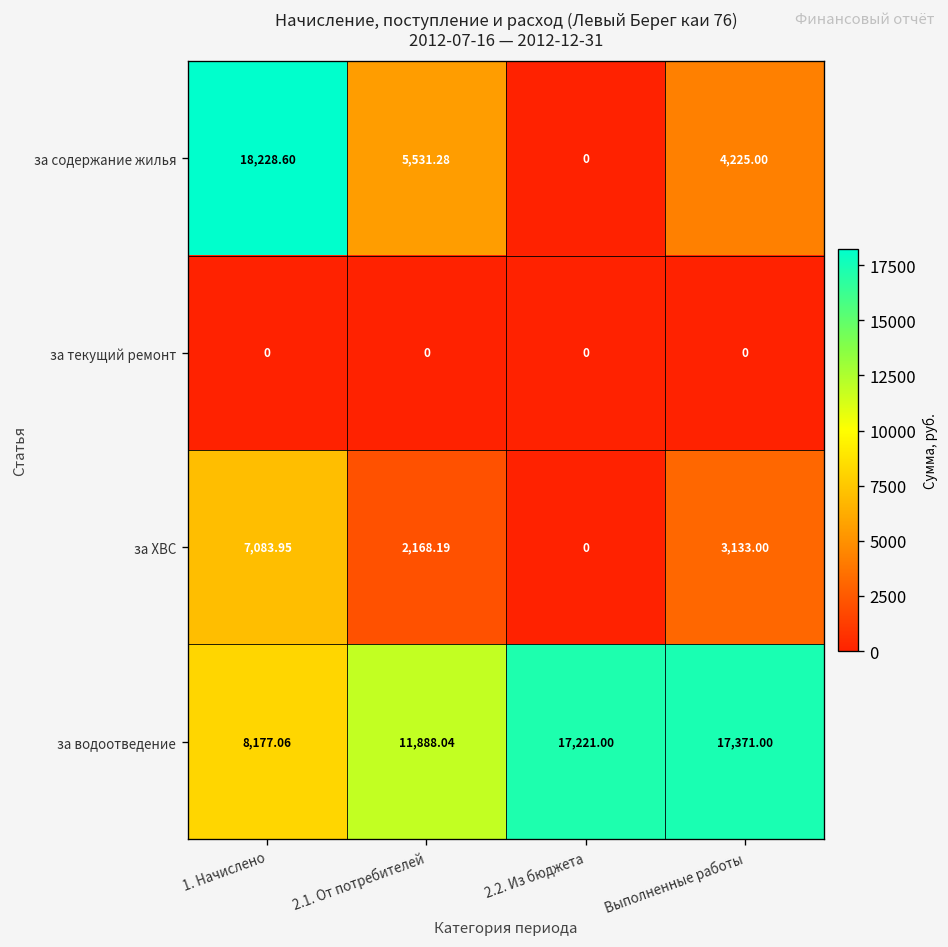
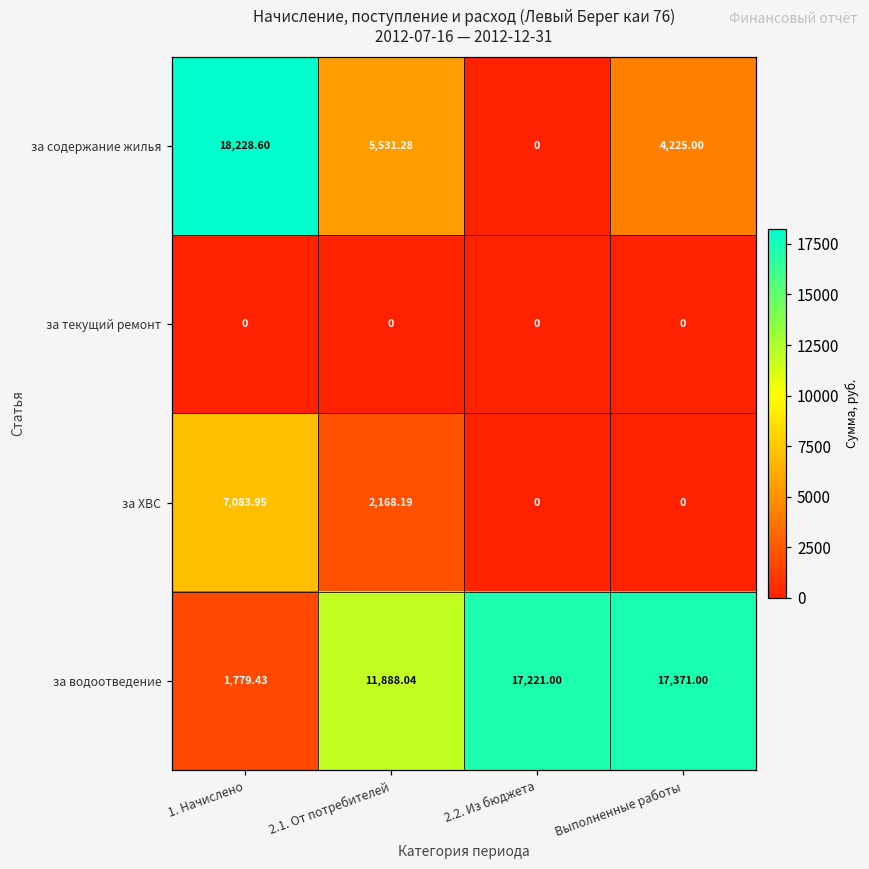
  {
    "за содержание жилья": {
      "1. Начислено": "18,228.60",
      "2.1. От потребителей": "5,531.28",
      "2.2. Из бюджета": "0",
      "Выполненные работы": "4,225.00"
    },
    "за текущий ремонт": {
      "1. Начислено": "0",
      "2.1. От потребителей": "0",
      "2.2. Из бюджета": "0",
      "Выполненные работы": "0"
    },
    "за ХВС": {
      "1. Начислено": "7,083.95",
      "2.1. От потребителей": "2,168.19",
      "2.2. Из бюджета": "0",
-     "Выполненные работы": "3,133.00"
+     "Выполненные работы": "0"
    },
    "за водоотведение": {
-     "1. Начислено": "8,177.06",
+     "1. Начислено": "1,779.43",
      "2.1. От потребителей": "11,888.04",
      "2.2. Из бюджета": "17,221.00",
      "Выполненные работы": "17,371.00"
    }
  }
